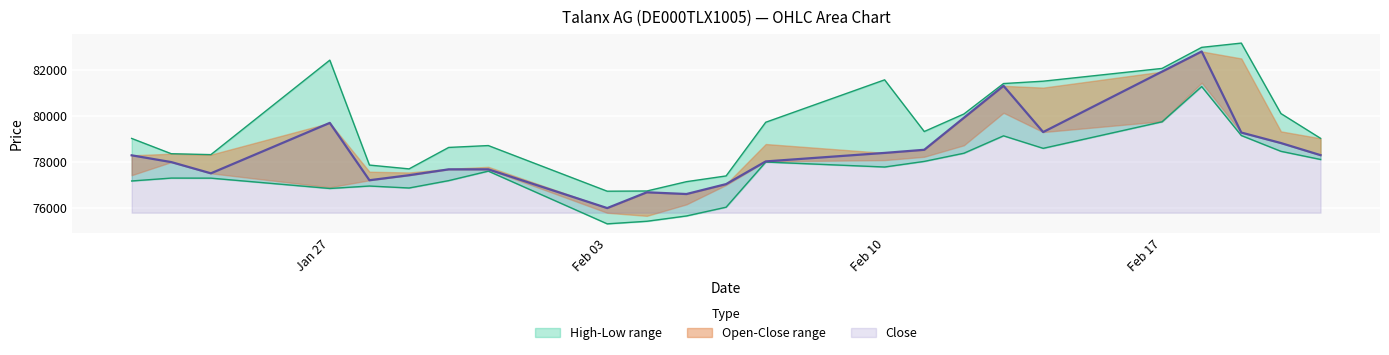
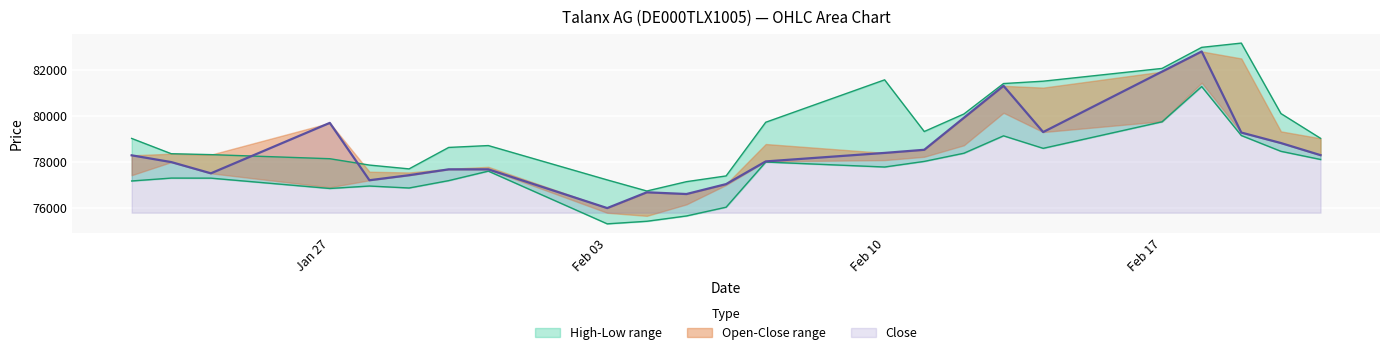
  {
    "High-Low range": {
-     "Jan 27": 82400,
-     "Feb 03": 76700,
+     "Jan 27": 78100,
+     "Feb 03": 77200,
      "Feb 10": 81600,
      "Feb 17": 82100
    }
  }
